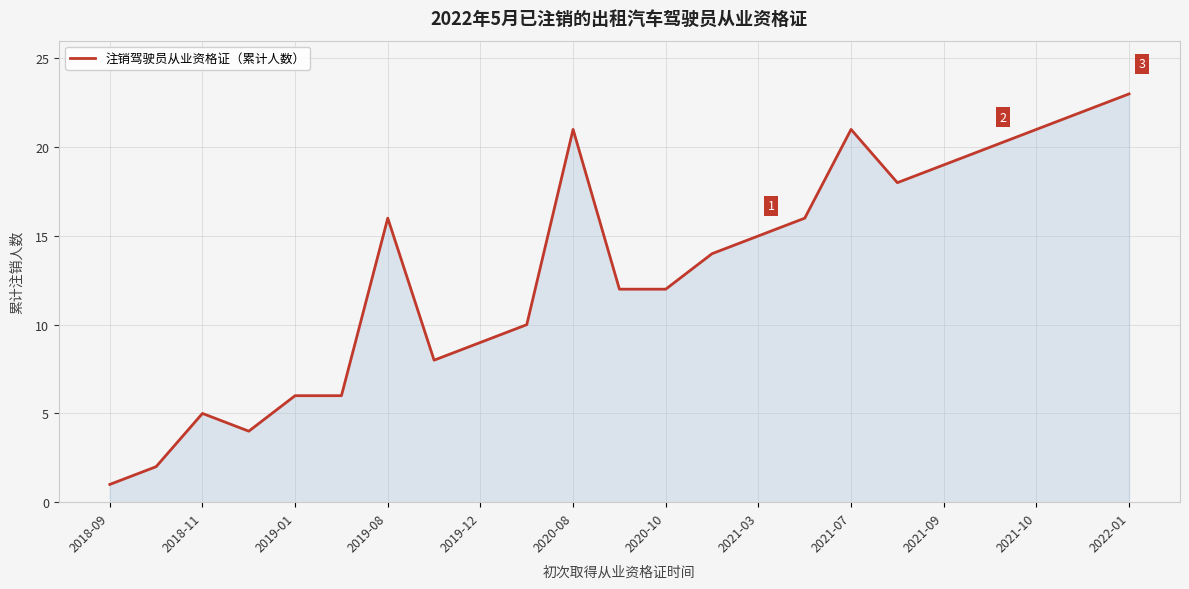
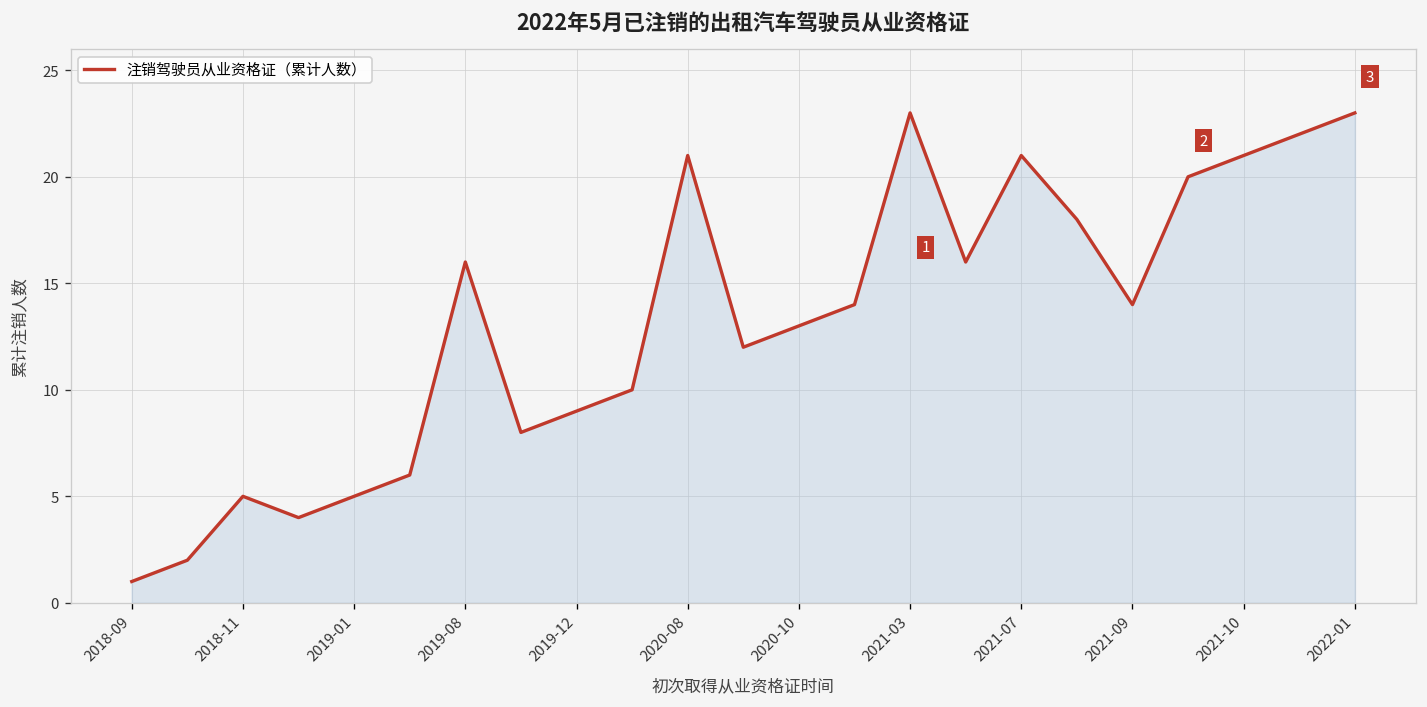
  {
    "2018-09": 1,
    "2018-11": 5,
-   "2019-01": 6,
+   "2019-01": 5,
    "2019-08": 16,
    "2019-12": 9,
    "2020-08": 21,
-   "2020-10": 12,
-   "2021-03": 15,
+   "2020-10": 13,
+   "2021-03": 23,
    "2021-07": 21,
-   "2021-09": 19,
+   "2021-09": 14,
    "2021-10": 21,
    "2022-01": 23
  }
